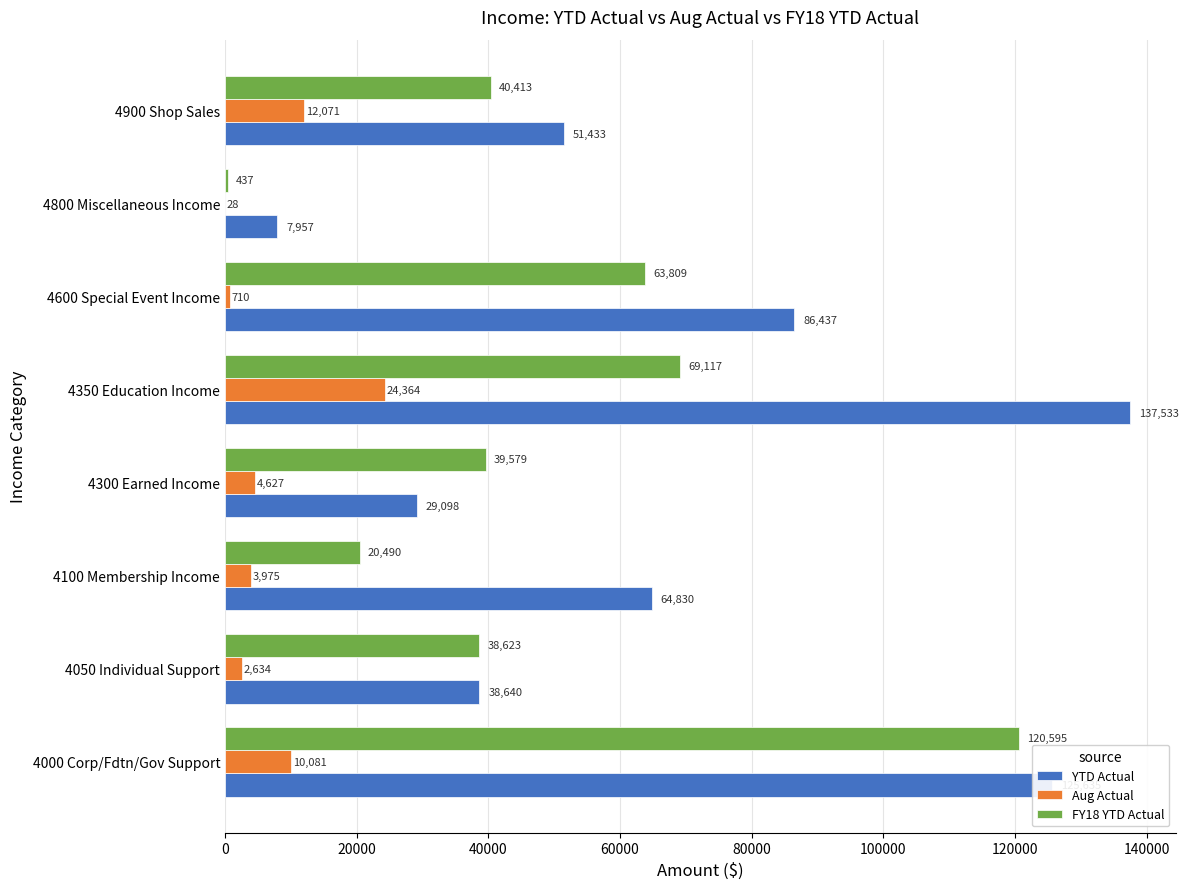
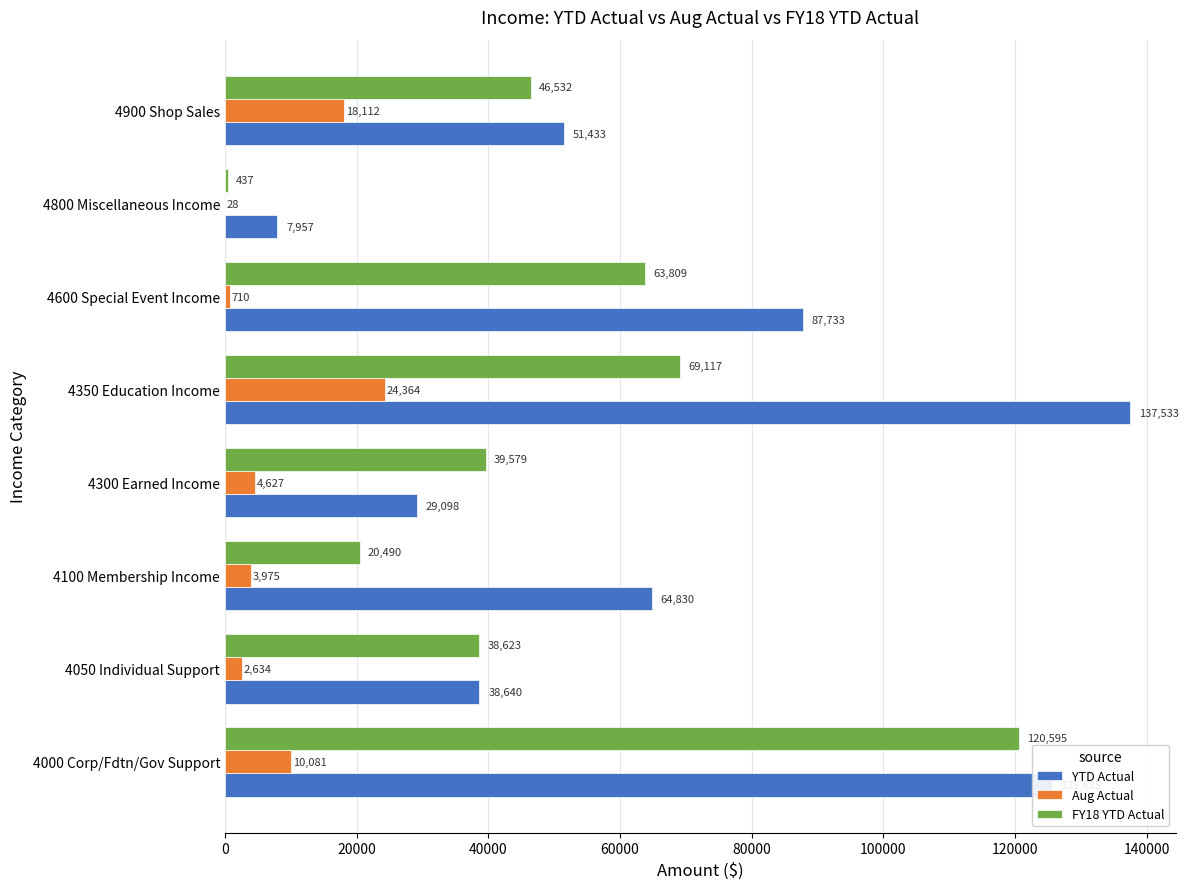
  {
    "YTD Actual": {
      "4900 Shop Sales": "51,433",
      "4800 Miscellaneous Income": "7,957",
-     "4600 Special Event Income": "86,437",
+     "4600 Special Event Income": "87,733",
      "4350 Education Income": "137,533",
      "4300 Earned Income": "29,098",
      "4100 Membership Income": "64,830",
      "4050 Individual Support": "38,640"
    },
    "Aug Actual": {
-     "4900 Shop Sales": "12,071",
+     "4900 Shop Sales": "18,112",
      "4800 Miscellaneous Income": "28",
      "4600 Special Event Income": "710",
      "4350 Education Income": "24,364",
      "4300 Earned Income": "4,627",
      "4100 Membership Income": "3,975",
      "4050 Individual Support": "2,634",
      "4000 Corp/Fdtn/Gov Support": "10,081"
    },
    "FY18 YTD Actual": {
-     "4900 Shop Sales": "40,413",
+     "4900 Shop Sales": "46,532",
      "4800 Miscellaneous Income": "437",
      "4600 Special Event Income": "63,809",
      "4350 Education Income": "69,117",
      "4300 Earned Income": "39,579",
      "4100 Membership Income": "20,490",
      "4050 Individual Support": "38,623",
      "4000 Corp/Fdtn/Gov Support": "120,595"
    }
  }
